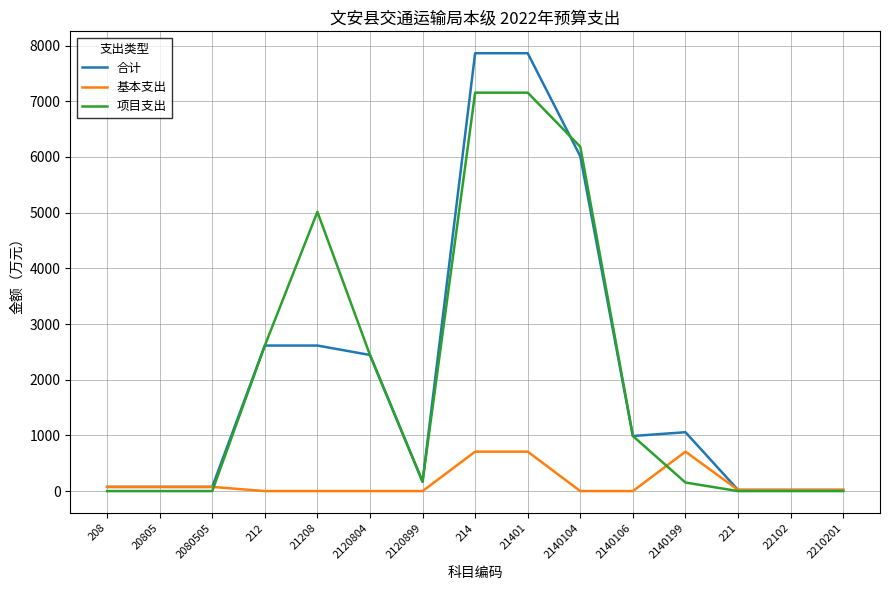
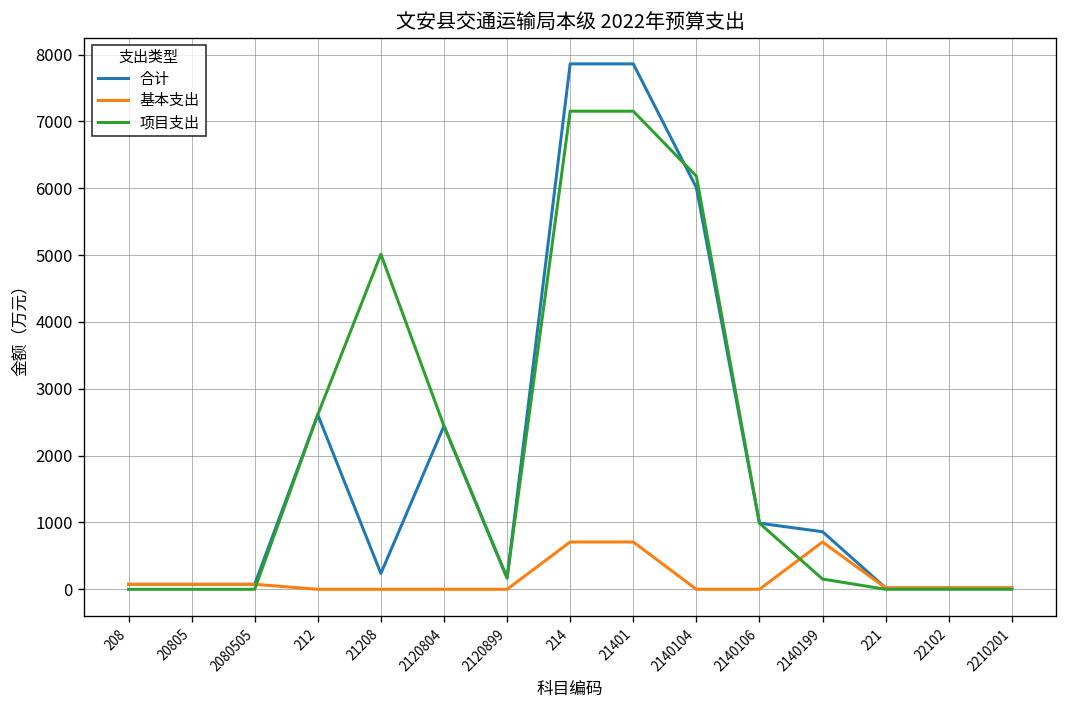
  {
    "合计": {
-     "21208": 2600,
+     "21208": 200,
      "214": 7900,
      "21401": 7900,
      "2140104": 6000,
-     "2140199": 1100
+     "2140199": 900
    },
    "基本支出": {
      "212": 0,
      "21208": 0,
      "2120804": 0,
      "2120899": 0,
      "214": 700,
      "21401": 700,
      "2140104": 0,
      "2140106": 0,
      "2140199": 700
    },
    "项目支出": {
      "208": 0,
      "20805": 0,
      "2080505": 0,
      "21208": 5000,
      "214": 7200,
      "21401": 7200,
      "2140104": 6200,
      "2140199": 200
    }
  }
